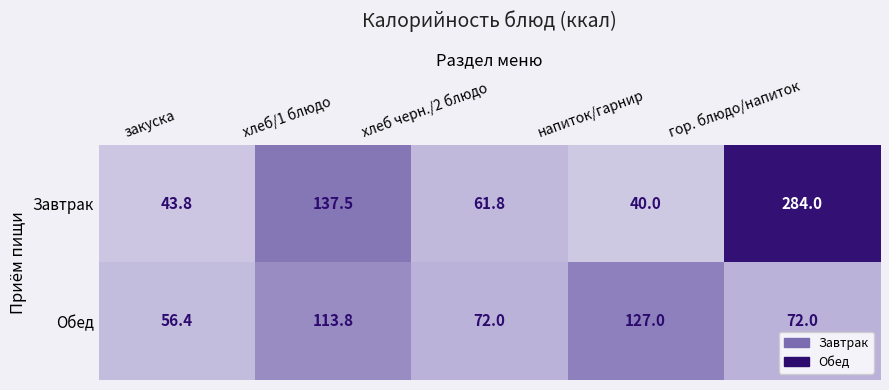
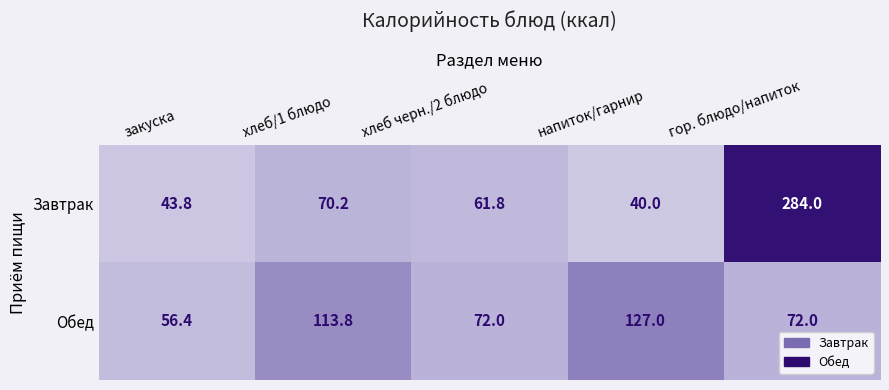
  {
    "Завтрак": {
      "закуска": 43.8,
-     "хлеб/1 блюдо": 137.5,
+     "хлеб/1 блюдо": 70.2,
      "хлеб черн./2 блюдо": 61.8,
      "напиток/гарнир": 40.0,
      "гор. блюдо/напиток": 284.0
    },
    "Обед": {
      "закуска": 56.4,
      "хлеб/1 блюдо": 113.8,
      "хлеб черн./2 блюдо": 72.0,
      "напиток/гарнир": 127.0,
      "гор. блюдо/напиток": 72.0
    }
  }
